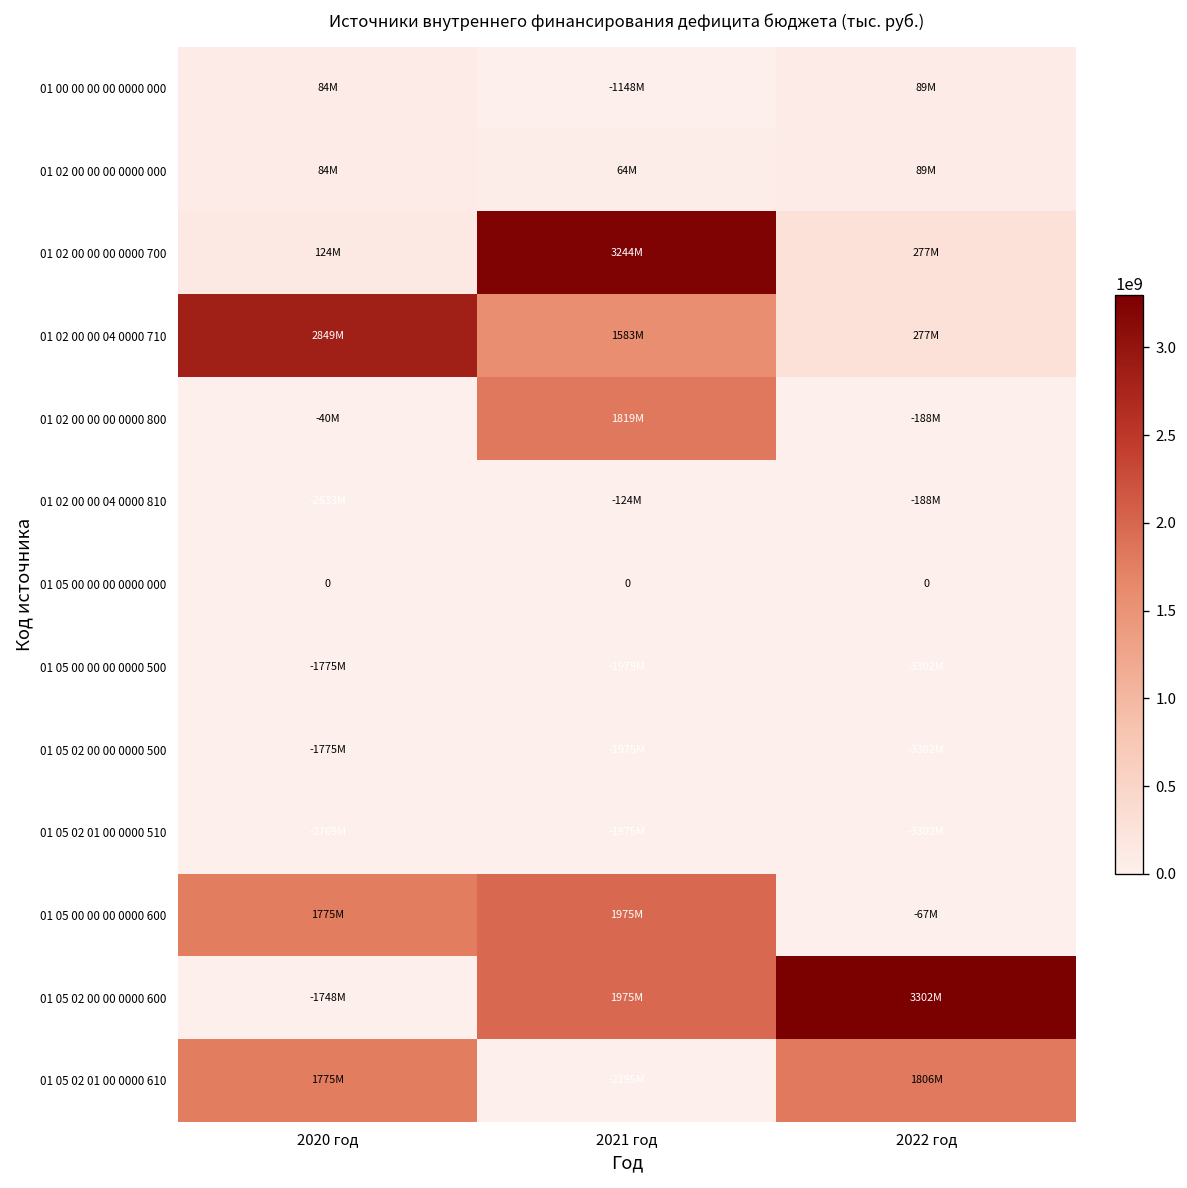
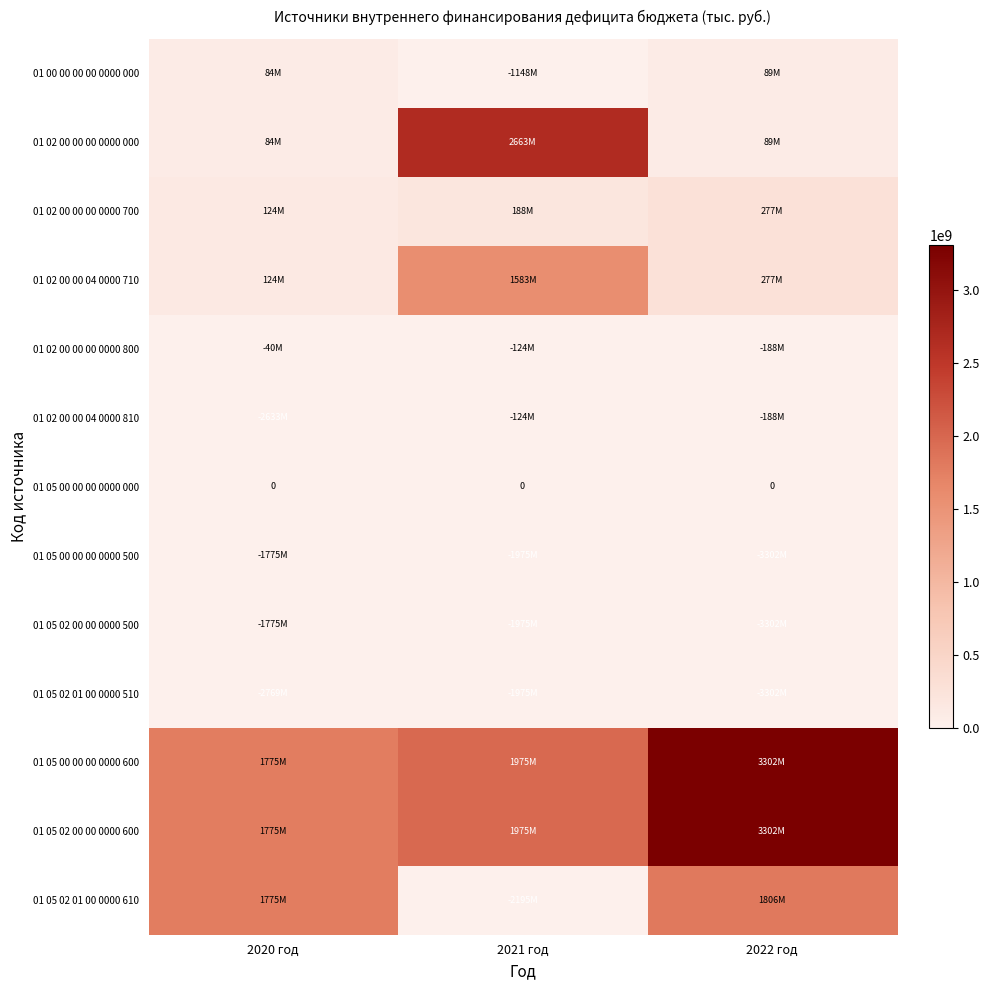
  {
    "01 00 00 00 00 0000 000": {
      "2020 год": "84M",
      "2021 год": "-1148M",
      "2022 год": "89M"
    },
    "01 02 00 00 00 0000 000": {
      "2020 год": "84M",
-     "2021 год": "64M",
+     "2021 год": "2663M",
      "2022 год": "89M"
    },
    "01 02 00 00 00 0000 700": {
      "2020 год": "124M",
-     "2021 год": "3244M",
+     "2021 год": "188M",
      "2022 год": "277M"
    },
    "01 02 00 00 04 0000 710": {
-     "2020 год": "2849M",
+     "2020 год": "124M",
      "2021 год": "1583M",
      "2022 год": "277M"
    },
    "01 02 00 00 00 0000 800": {
      "2020 год": "-40M",
-     "2021 год": "1819M",
+     "2021 год": "-124M",
      "2022 год": "-188M"
    },
    "01 02 00 00 04 0000 810": {
      "2021 год": "-124M",
      "2022 год": "-188M"
    },
    "01 05 00 00 00 0000 000": {
      "2020 год": "0",
      "2021 год": "0",
      "2022 год": "0"
    },
    "01 05 00 00 00 0000 500": {
      "2020 год": "-1775M"
    },
    "01 05 02 00 00 0000 500": {
      "2020 год": "-1775M"
    },
    "01 05 00 00 00 0000 600": {
      "2020 год": "1775M",
      "2021 год": "1975M",
-     "2022 год": "-67M"
+     "2022 год": "3302M"
    },
    "01 05 02 00 00 0000 600": {
-     "2020 год": "-1748M",
+     "2020 год": "1775M",
      "2021 год": "1975M",
      "2022 год": "3302M"
    },
    "01 05 02 01 00 0000 610": {
      "2020 год": "1775M",
      "2022 год": "1806M"
    }
  }
